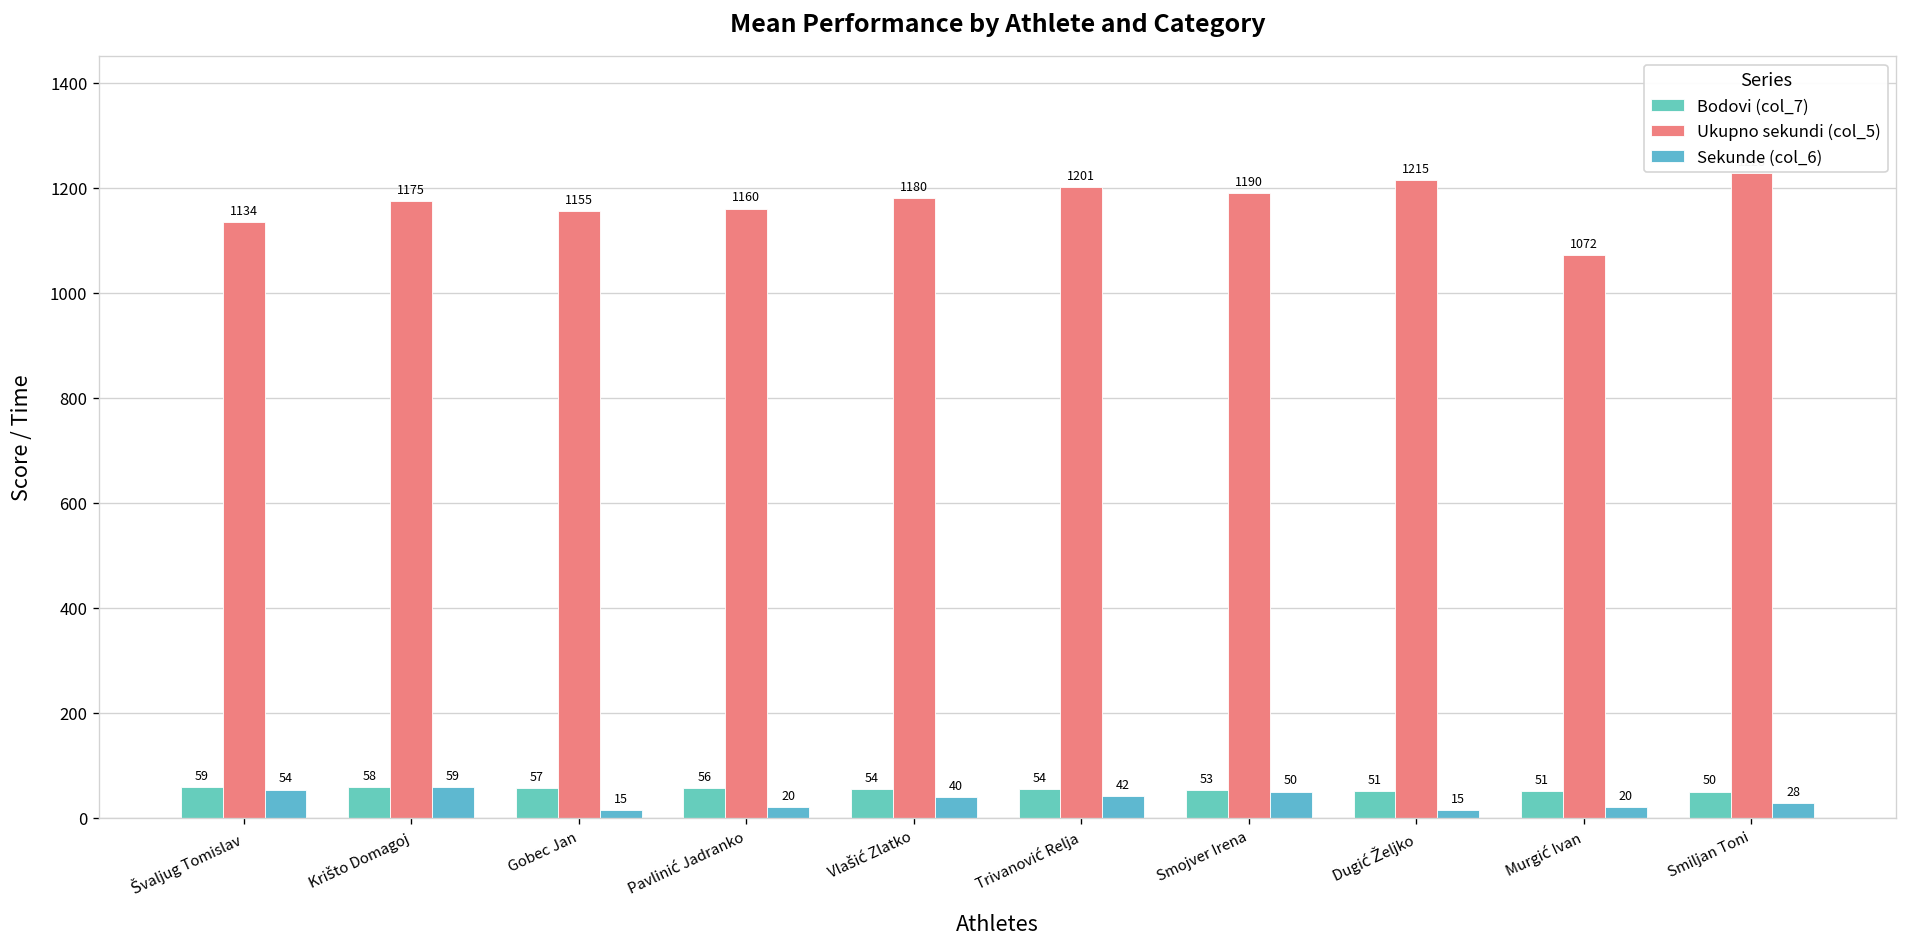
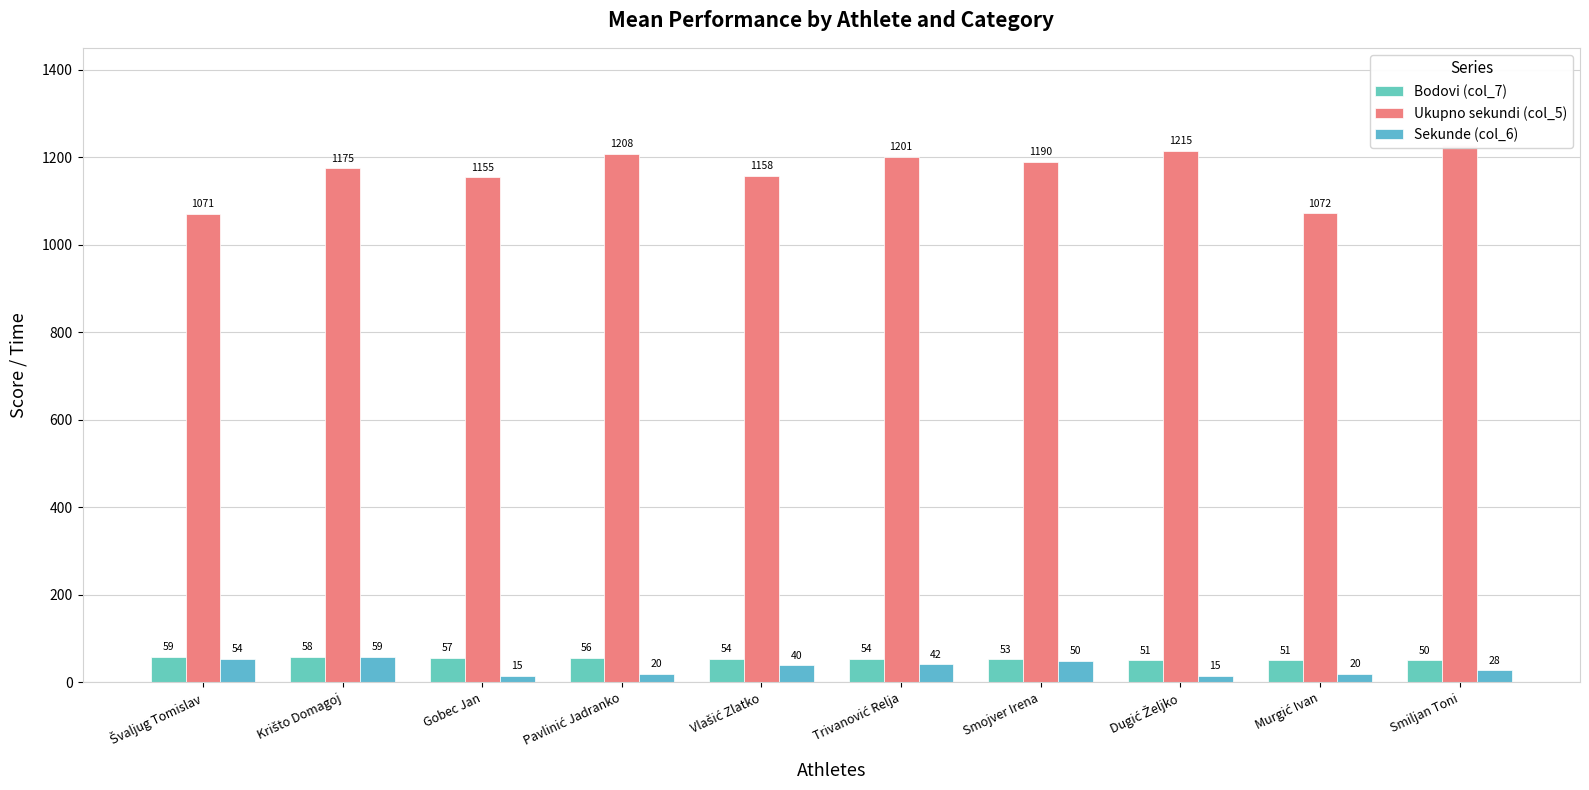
  {
    "Ukupno sekundi (col_5)": {
-     "Švaljug Tomislav": 1134,
+     "Švaljug Tomislav": 1071,
      "Krišto Domagoj": 1175,
      "Gobec Jan": 1155,
-     "Pavlinić Jadranko": 1160,
-     "Vlašić Zlatko": 1180,
+     "Pavlinić Jadranko": 1208,
+     "Vlašić Zlatko": 1158,
      "Trivanović Relja": 1201,
      "Smojver Irena": 1190,
      "Dugić Željko": 1215,
      "Murgić Ivan": 1072
    }
  }
